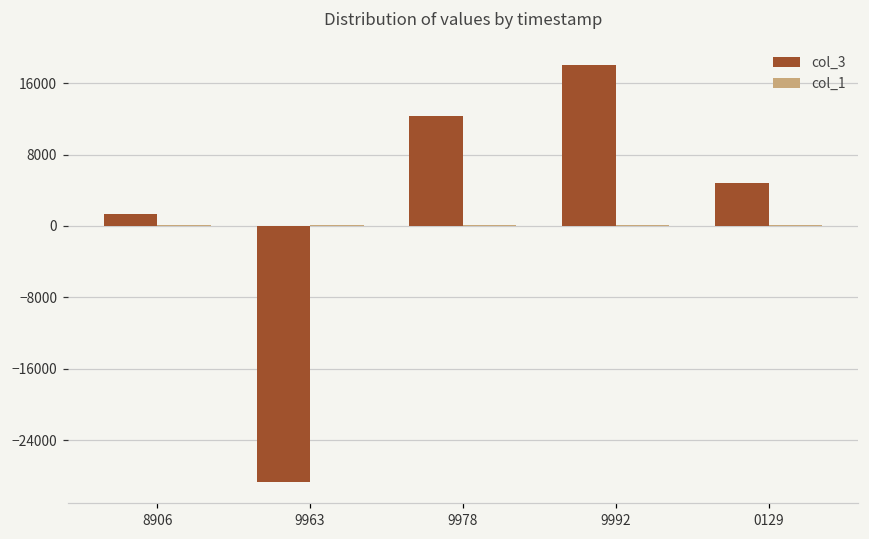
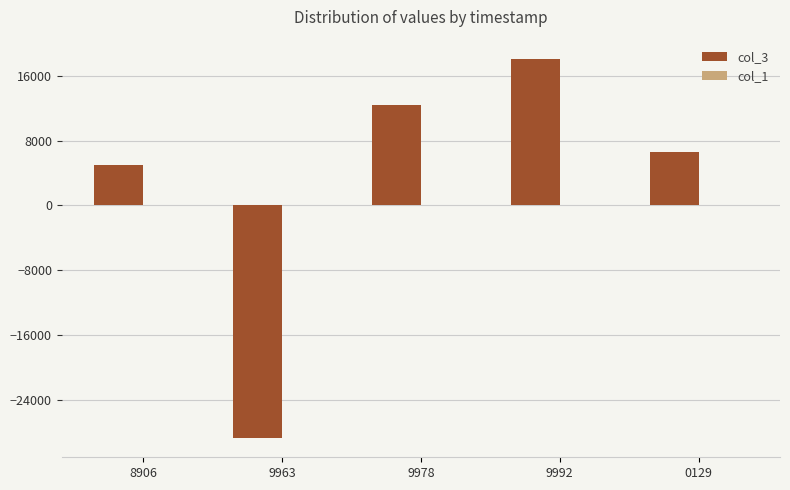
  {
    "col_3": {
-     "8906": 1000,
+     "8906": 5000,
      "9963": -29000,
      "9978": 12000,
      "9992": 18000,
-     "0129": 5000
+     "0129": 7000
    }
  }
